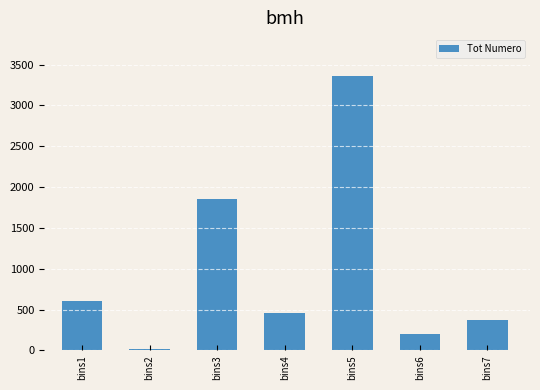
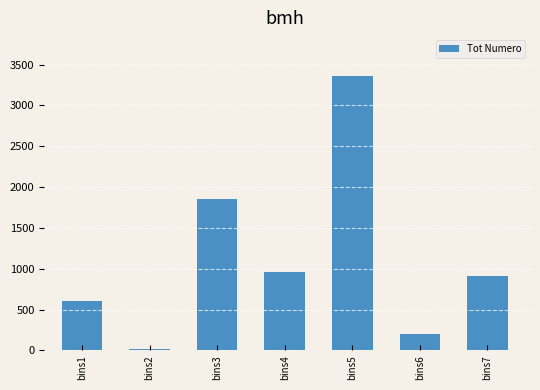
  {
    "bins1": 600,
    "bins3": 1900,
-   "bins4": 500,
+   "bins4": 1000,
    "bins5": 3400,
    "bins6": 200,
-   "bins7": 400
+   "bins7": 900
  }
